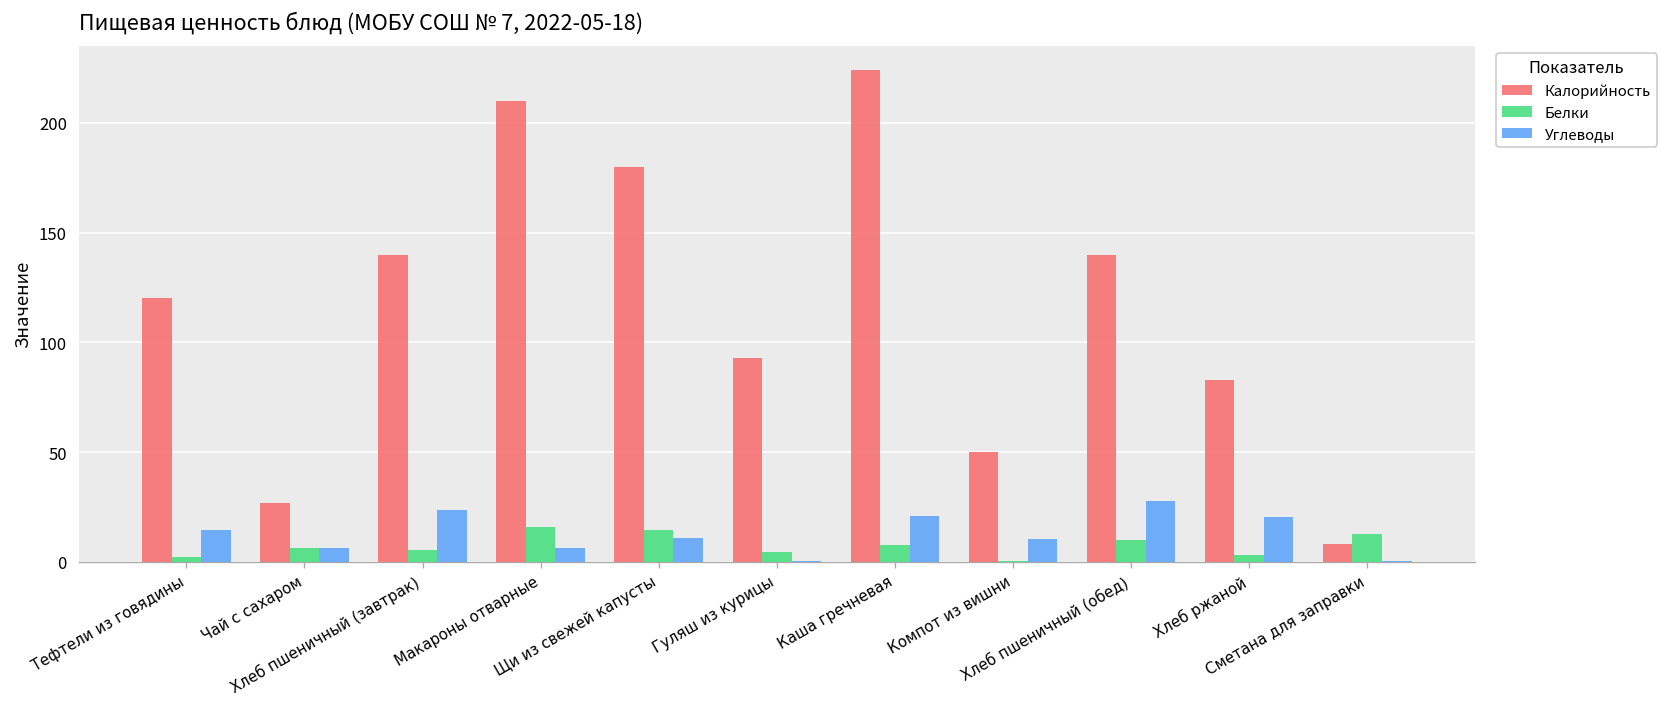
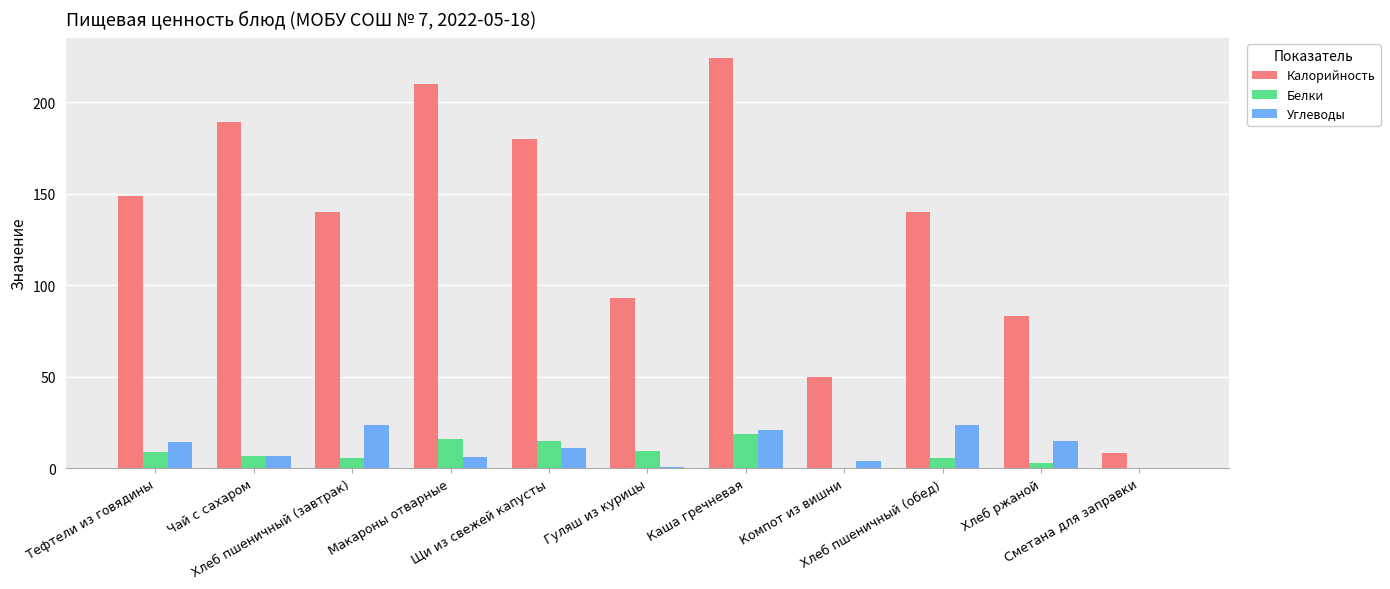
  {
    "Калорийность": {
-     "Тефтели из говядины": 120,
-     "Чай с сахаром": 27,
+     "Тефтели из говядины": 149,
+     "Чай с сахаром": 189,
      "Хлеб пшеничный (завтрак)": 140,
      "Макароны отварные": 210,
      "Щи из свежей капусты": 180,
      "Гуляш из курицы": 93,
      "Каша гречневая": 224,
      "Компот из вишни": 50,
      "Хлеб пшеничный (обед)": 140,
      "Хлеб ржаной": 83,
      "Сметана для заправки": 8
    },
    "Белки": {
-     "Тефтели из говядины": 2,
+     "Тефтели из говядины": 9,
      "Чай с сахаром": 7,
      "Хлеб пшеничный (завтрак)": 5,
      "Макароны отварные": 16,
      "Щи из свежей капусты": 15,
-     "Гуляш из курицы": 4,
-     "Каша гречневая": 8,
-     "Хлеб пшеничный (обед)": 10,
+     "Гуляш из курицы": 9,
+     "Каша гречневая": 19,
+     "Хлеб пшеничный (обед)": 5,
      "Хлеб ржаной": 3,
-     "Сметана для заправки": 13
+     "Сметана для заправки": 0
    },
    "Углеводы": {
      "Тефтели из говядины": 14,
      "Чай с сахаром": 7,
      "Хлеб пшеничный (завтрак)": 24,
      "Макароны отварные": 6,
      "Щи из свежей капусты": 11,
      "Каша гречневая": 21,
-     "Компот из вишни": 10,
-     "Хлеб пшеничный (обед)": 28,
-     "Хлеб ржаной": 21
+     "Компот из вишни": 4,
+     "Хлеб пшеничный (обед)": 24,
+     "Хлеб ржаной": 15
    }
  }
